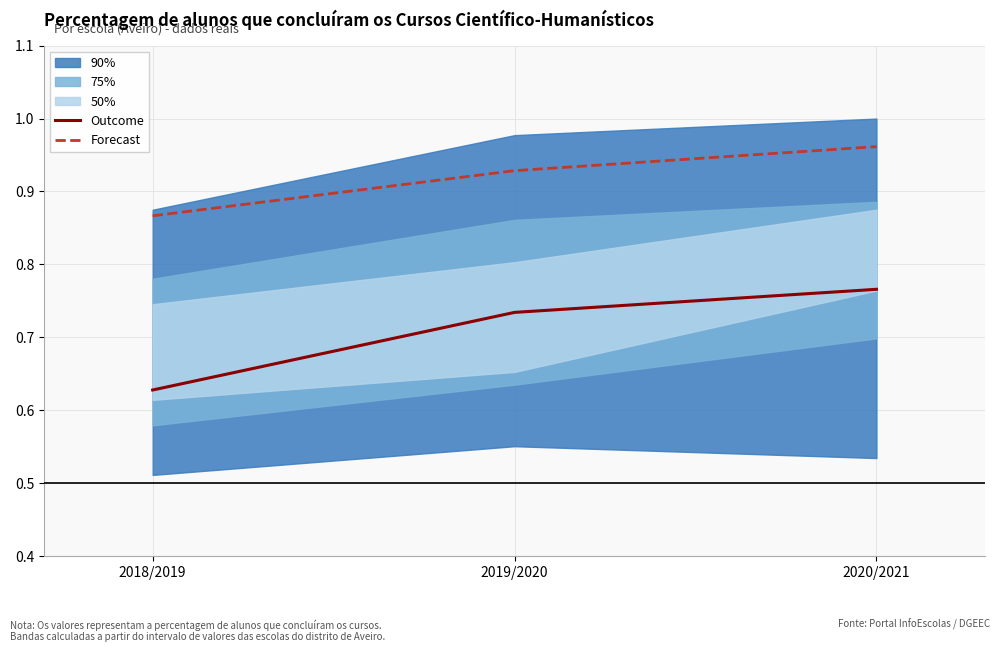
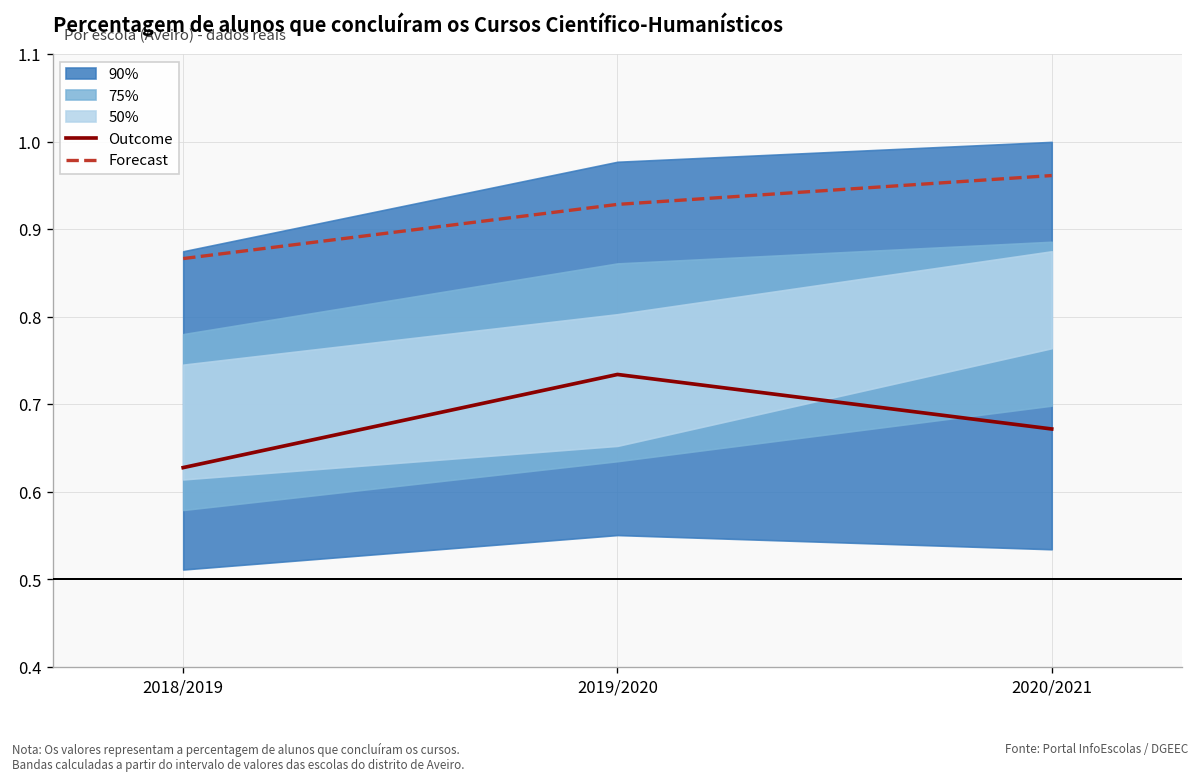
  {
    "Outcome": {
      "2018/2019": 0.63,
      "2019/2020": 0.73,
-     "2020/2021": 0.77
+     "2020/2021": 0.67
    },
    "Forecast": {
      "2018/2019": 0.87,
      "2019/2020": 0.93,
      "2020/2021": 0.96
    }
  }
